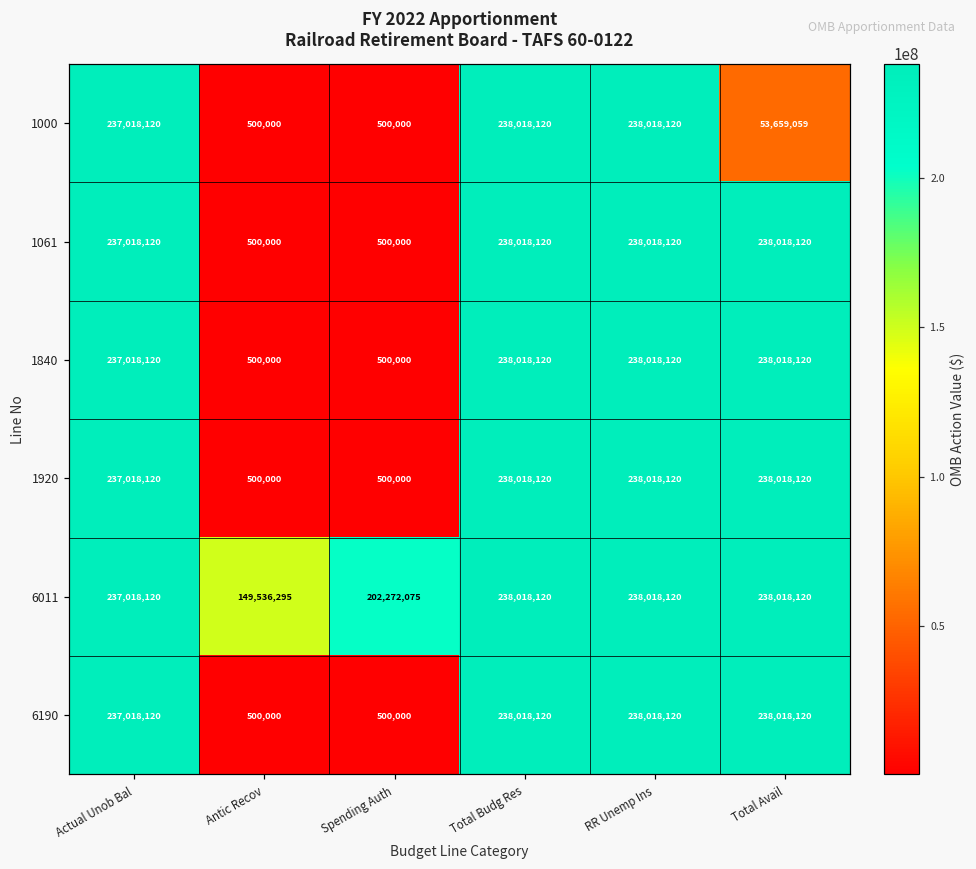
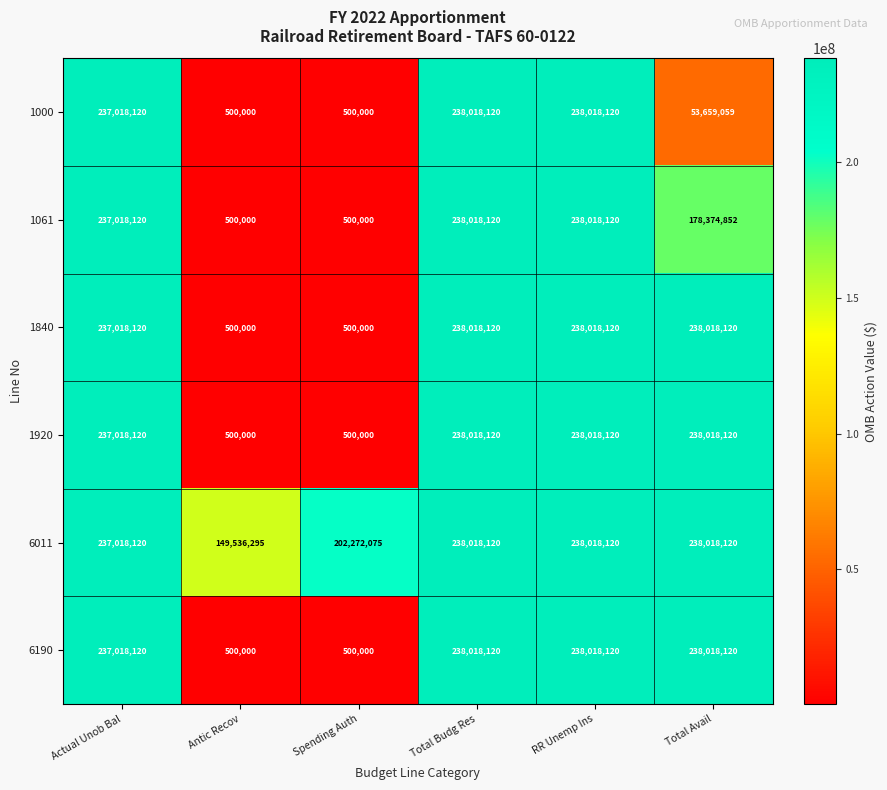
  {
    "1000": {
      "Actual Unob Bal": "237,018,120",
      "Antic Recov": "500,000",
      "Spending Auth": "500,000",
      "Total Budg Res": "238,018,120",
      "RR Unemp Ins": "238,018,120",
      "Total Avail": "53,659,059"
    },
    "1061": {
      "Actual Unob Bal": "237,018,120",
      "Antic Recov": "500,000",
      "Spending Auth": "500,000",
      "Total Budg Res": "238,018,120",
      "RR Unemp Ins": "238,018,120",
-     "Total Avail": "238,018,120"
+     "Total Avail": "178,374,852"
    },
    "1840": {
      "Actual Unob Bal": "237,018,120",
      "Antic Recov": "500,000",
      "Spending Auth": "500,000",
      "Total Budg Res": "238,018,120",
      "RR Unemp Ins": "238,018,120",
      "Total Avail": "238,018,120"
    },
    "1920": {
      "Actual Unob Bal": "237,018,120",
      "Antic Recov": "500,000",
      "Spending Auth": "500,000",
      "Total Budg Res": "238,018,120",
      "RR Unemp Ins": "238,018,120",
      "Total Avail": "238,018,120"
    },
    "6011": {
      "Actual Unob Bal": "237,018,120",
      "Antic Recov": "149,536,295",
      "Spending Auth": "202,272,075",
      "Total Budg Res": "238,018,120",
      "RR Unemp Ins": "238,018,120",
      "Total Avail": "238,018,120"
    },
    "6190": {
      "Actual Unob Bal": "237,018,120",
      "Antic Recov": "500,000",
      "Spending Auth": "500,000",
      "Total Budg Res": "238,018,120",
      "RR Unemp Ins": "238,018,120",
      "Total Avail": "238,018,120"
    }
  }
